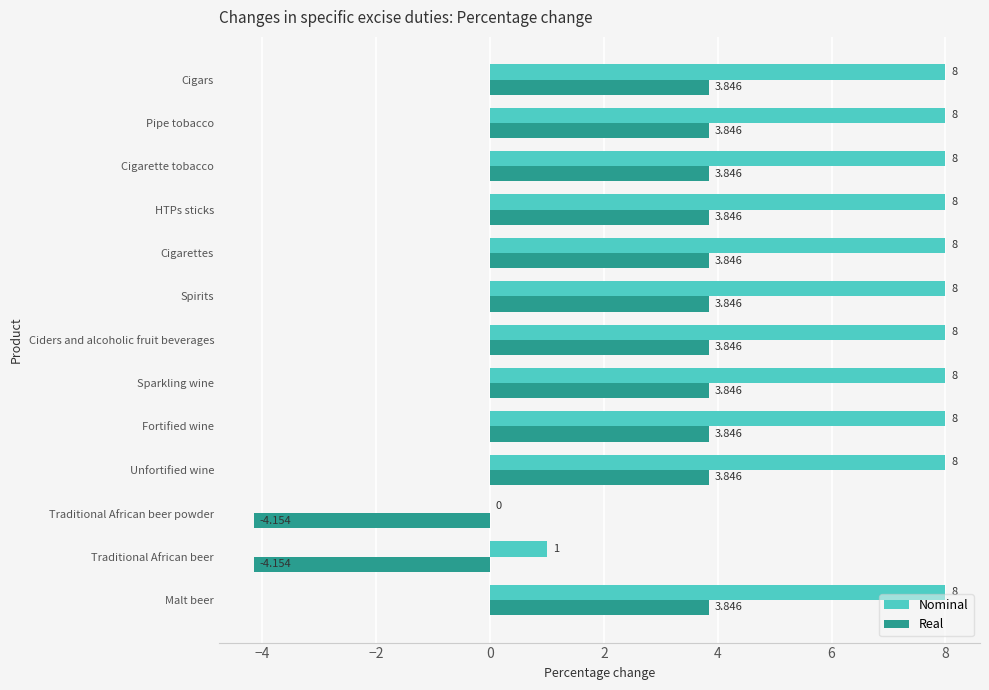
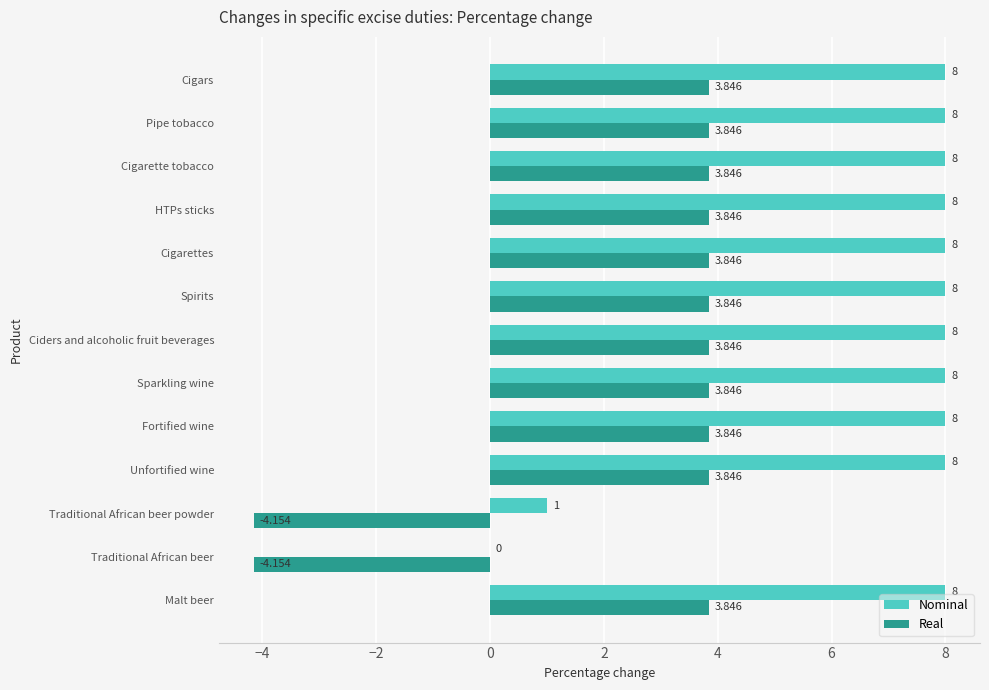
  {
    "Nominal": {
      "Cigars": 8,
      "Pipe tobacco": 8,
      "Cigarette tobacco": 8,
      "HTPs sticks": 8,
      "Cigarettes": 8,
      "Spirits": 8,
      "Ciders and alcoholic fruit beverages": 8,
      "Sparkling wine": 8,
      "Fortified wine": 8,
      "Unfortified wine": 8,
-     "Traditional African beer powder": 0,
-     "Traditional African beer": 1
+     "Traditional African beer powder": 1,
+     "Traditional African beer": 0
    },
    "Real": {
      "Cigars": 3.846,
      "Pipe tobacco": 3.846,
      "Cigarette tobacco": 3.846,
      "HTPs sticks": 3.846,
      "Cigarettes": 3.846,
      "Spirits": 3.846,
      "Ciders and alcoholic fruit beverages": 3.846,
      "Sparkling wine": 3.846,
      "Fortified wine": 3.846,
      "Unfortified wine": 3.846,
      "Traditional African beer powder": -4.154,
      "Traditional African beer": -4.154,
      "Malt beer": 3.846
    }
  }
